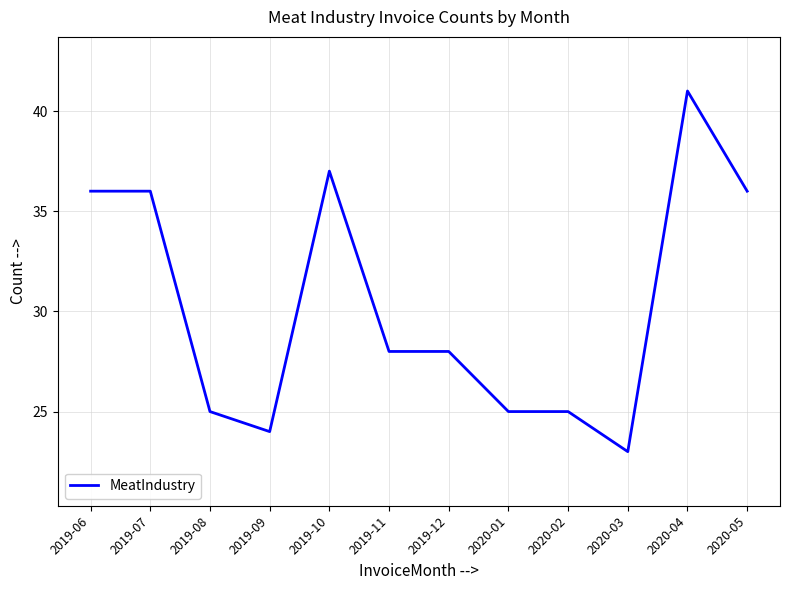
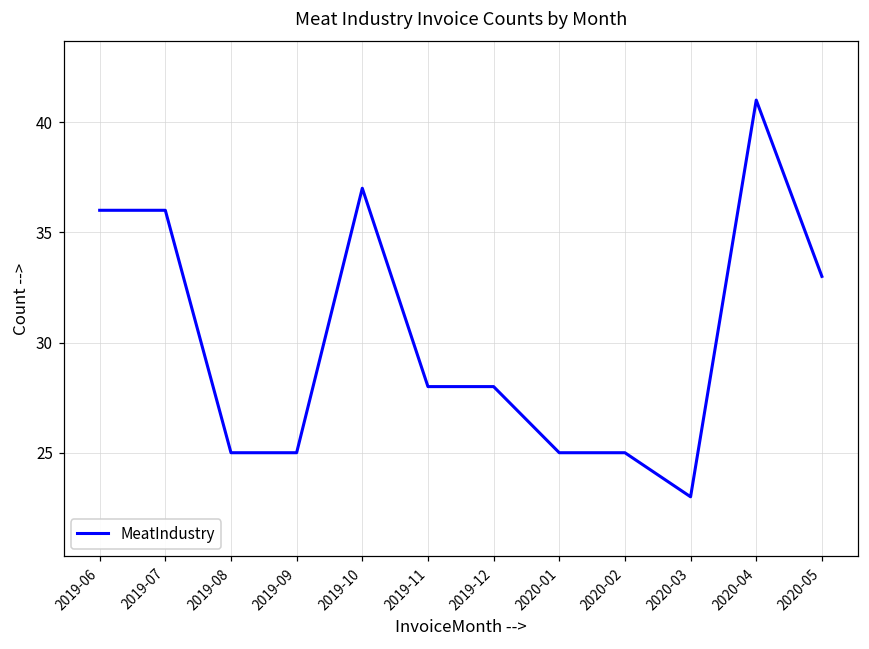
  {
    "2019-06": 36,
    "2019-07": 36,
    "2019-08": 25,
-   "2019-09": 24,
+   "2019-09": 25,
    "2019-10": 37,
    "2019-11": 28,
    "2019-12": 28,
    "2020-01": 25,
    "2020-02": 25,
    "2020-03": 23,
    "2020-04": 41,
-   "2020-05": 36
+   "2020-05": 33
  }
